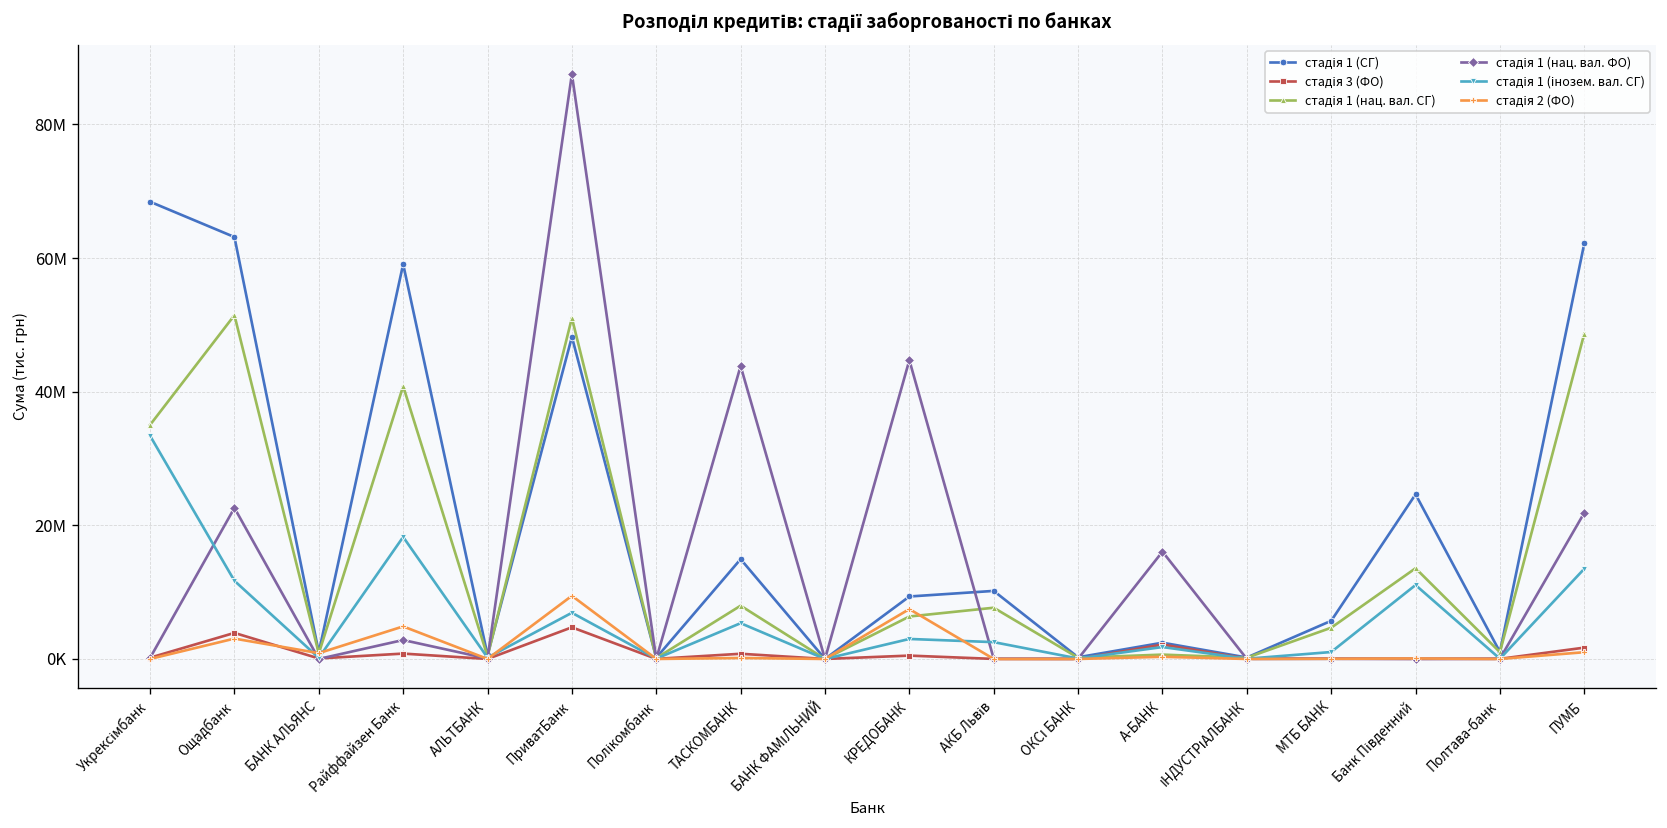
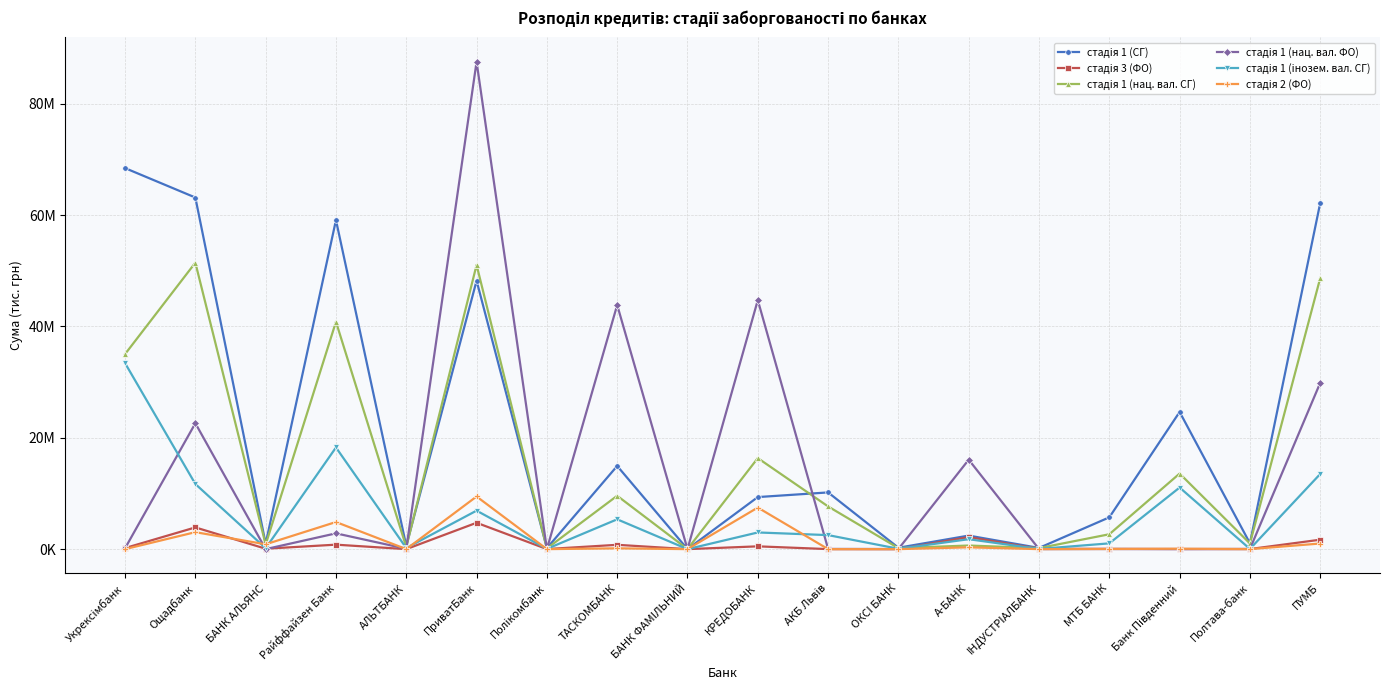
  {
    "стадія 3 (ФО)": {
      "Ощадбанк": 4000000,
      "Райффайзен Банк": 1000000,
      "ПриватБанк": 5000000,
      "ТАСКОМБАНК": 1000000,
      "КРЕДОБАНК": 1000000,
      "ПУМБ": 2000000
    },
    "стадія 1 (нац. вал. СГ)": {
      "Укрексімбанк": 35000000,
      "Ощадбанк": 51000000,
      "Райффайзен Банк": 41000000,
      "ПриватБанк": 51000000,
-     "ТАСКОМБАНК": 8000000,
-     "КРЕДОБАНК": 6000000,
+     "ТАСКОМБАНК": 10000000,
+     "КРЕДОБАНК": 16000000,
      "АКБ Львів": 8000000,
-     "МТБ БАНК": 5000000,
+     "МТБ БАНК": 3000000,
      "Банк Південний": 14000000,
      "ПУМБ": 49000000
    },
    "стадія 1 (нац. вал. ФО)": {
      "Ощадбанк": 23000000,
      "Райффайзен Банк": 3000000,
      "ПриватБанк": 88000000,
      "ТАСКОМБАНК": 44000000,
      "КРЕДОБАНК": 45000000,
      "А-БАНК": 16000000,
-     "ПУМБ": 22000000
+     "ПУМБ": 30000000
    },
    "стадія 2 (ФО)": {
      "Ощадбанк": 3000000,
      "Райффайзен Банк": 5000000,
      "ПриватБанк": 9000000,
      "ТАСКОМБАНК": 0,
      "КРЕДОБАНК": 7000000,
      "ПУМБ": 1000000
    }
  }
